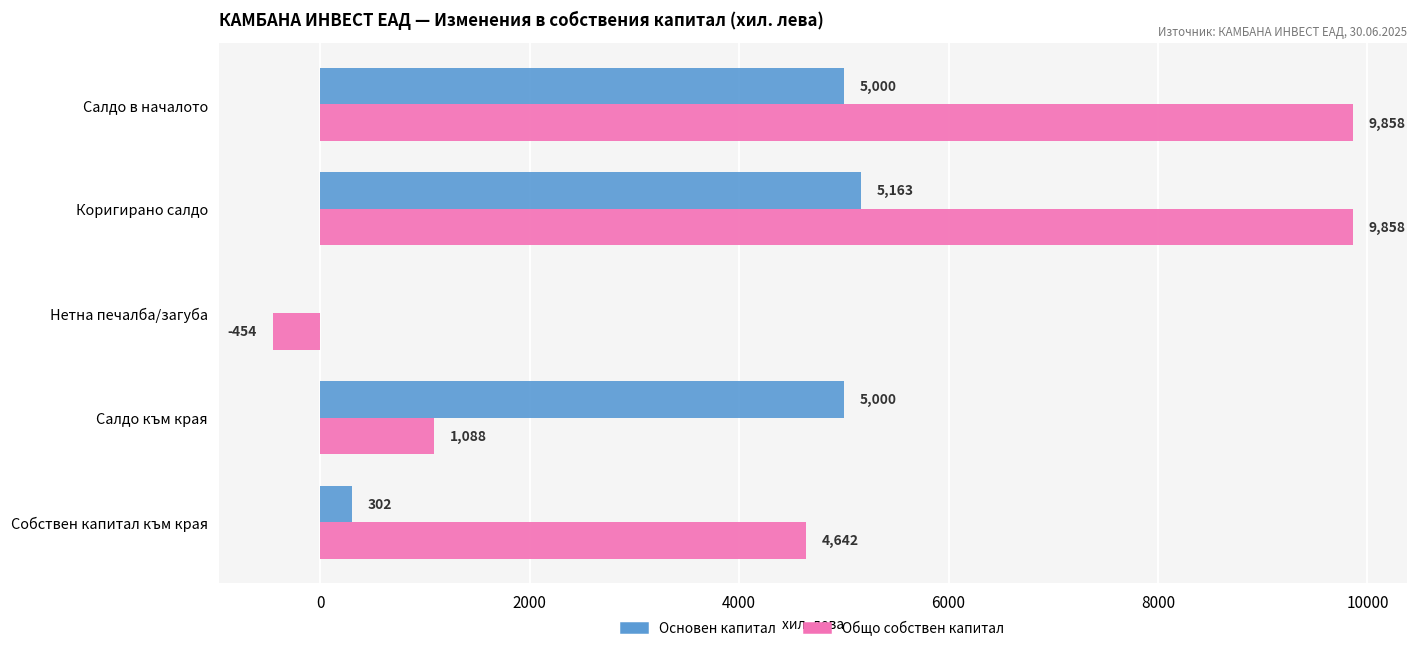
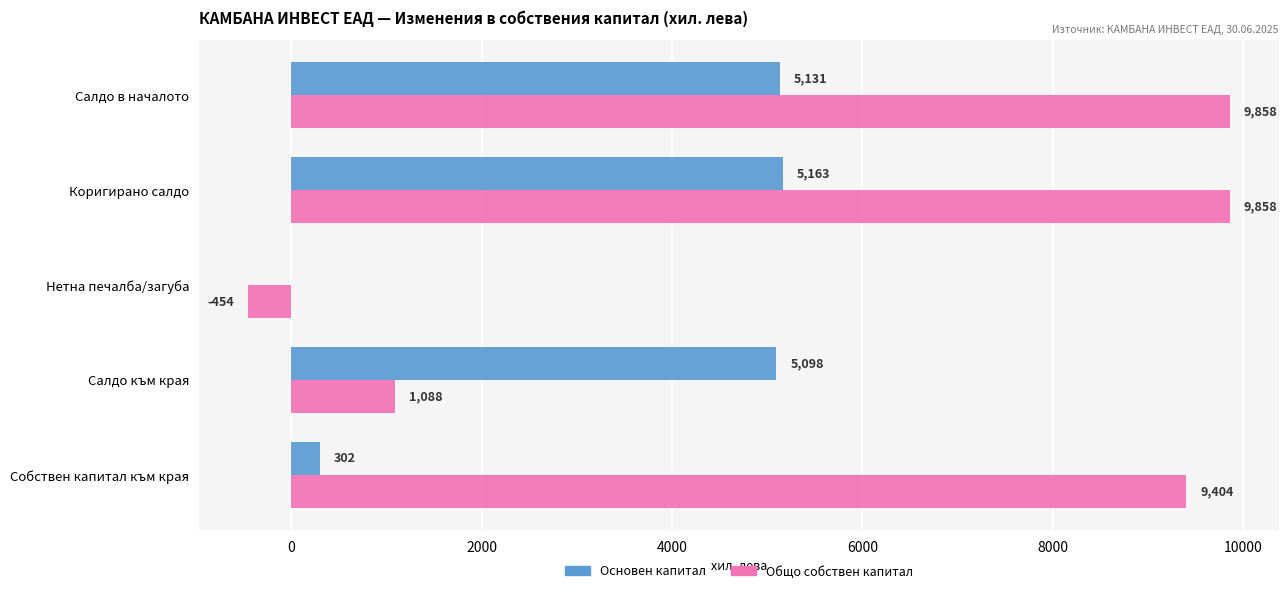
  {
    "Основен капитал": {
-     "Салдо в началото": "5,000",
+     "Салдо в началото": "5,131",
      "Коригирано салдо": "5,163",
-     "Салдо към края": "5,000",
+     "Салдо към края": "5,098",
      "Собствен капитал към края": "302"
    },
    "Общо собствен капитал": {
      "Салдо в началото": "9,858",
      "Коригирано салдо": "9,858",
      "Нетна печалба/загуба": "-454",
      "Салдо към края": "1,088",
-     "Собствен капитал към края": "4,642"
+     "Собствен капитал към края": "9,404"
    }
  }
